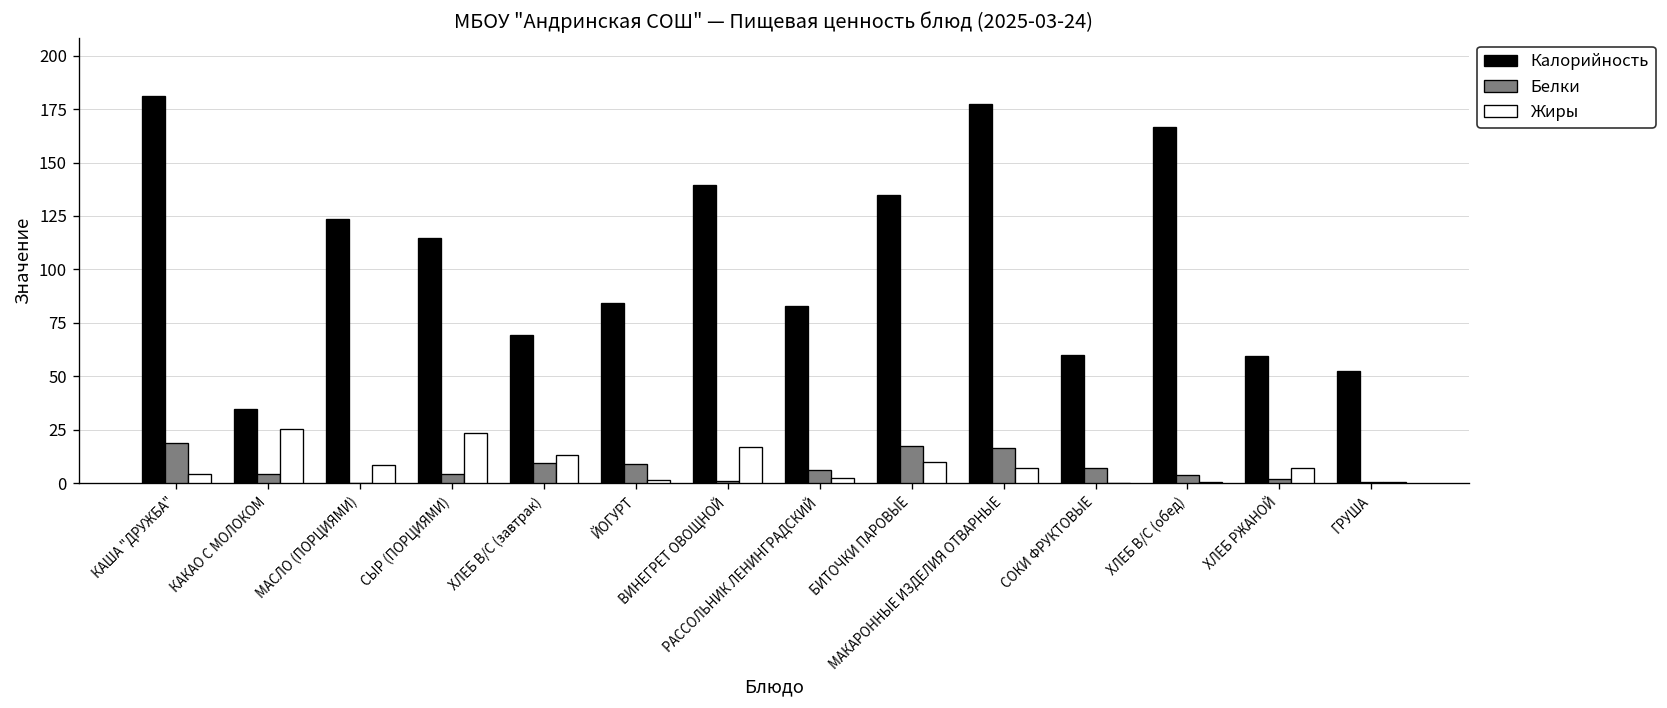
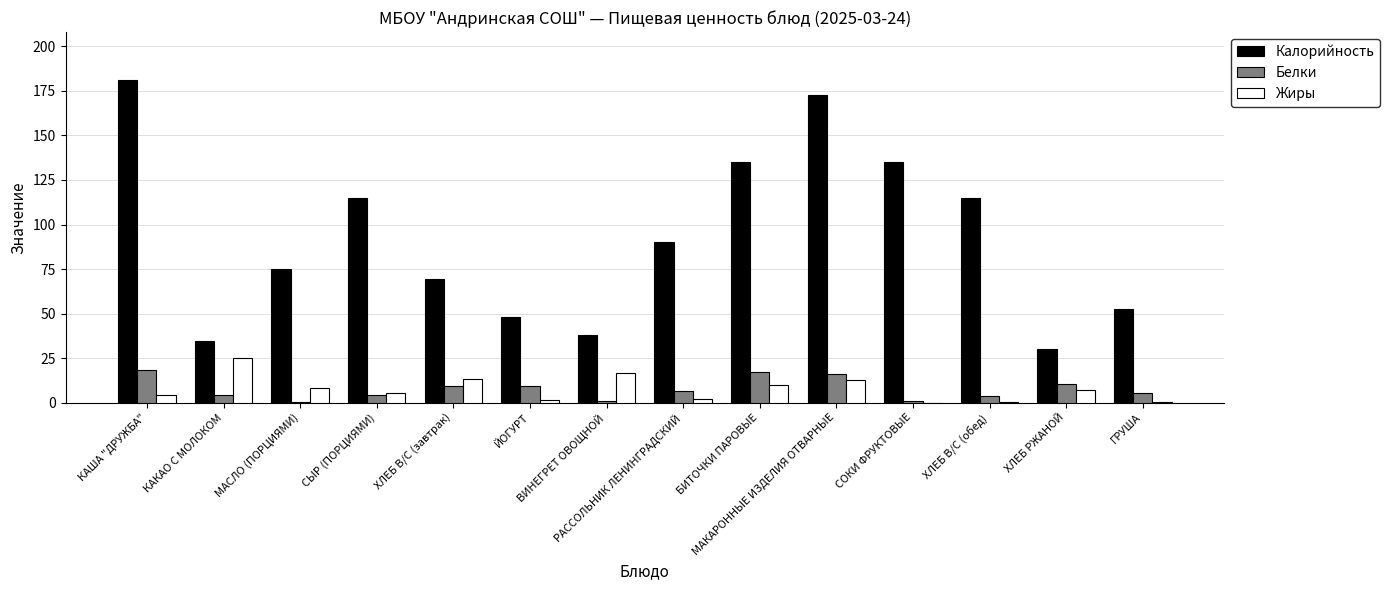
  {
    "Калорийность": {
      "КАША \"ДРУЖБА\"": 181,
      "КАКАО С МОЛОКОМ": 35,
-     "МАСЛО (ПОРЦИЯМИ)": 124,
+     "МАСЛО (ПОРЦИЯМИ)": 75,
      "СЫР (ПОРЦИЯМИ)": 115,
      "ХЛЕБ В/С (завтрак)": 69,
-     "ЙОГУРТ": 84,
-     "ВИНЕГРЕТ ОВОЩНОЙ": 139,
-     "РАССОЛЬНИК ЛЕНИНГРАДСКИЙ": 83,
+     "ЙОГУРТ": 48,
+     "ВИНЕГРЕТ ОВОЩНОЙ": 38,
+     "РАССОЛЬНИК ЛЕНИНГРАДСКИЙ": 90,
      "БИТОЧКИ ПАРОВЫЕ": 135,
-     "МАКАРОННЫЕ ИЗДЕЛИЯ ОТВАРНЫЕ": 177,
-     "СОКИ ФРУКТОВЫЕ": 60,
-     "ХЛЕБ В/С (обед)": 167,
-     "ХЛЕБ РЖАНОЙ": 59,
+     "МАКАРОННЫЕ ИЗДЕЛИЯ ОТВАРНЫЕ": 173,
+     "СОКИ ФРУКТОВЫЕ": 135,
+     "ХЛЕБ В/С (обед)": 115,
+     "ХЛЕБ РЖАНОЙ": 30,
      "ГРУША": 52
    },
    "Белки": {
      "КАША \"ДРУЖБА\"": 19,
      "КАКАО С МОЛОКОМ": 4,
      "СЫР (ПОРЦИЯМИ)": 4,
      "ХЛЕБ В/С (завтрак)": 10,
      "ЙОГУРТ": 9,
      "РАССОЛЬНИК ЛЕНИНГРАДСКИЙ": 6,
      "БИТОЧКИ ПАРОВЫЕ": 17,
      "МАКАРОННЫЕ ИЗДЕЛИЯ ОТВАРНЫЕ": 16,
-     "СОКИ ФРУКТОВЫЕ": 7,
+     "СОКИ ФРУКТОВЫЕ": 1,
      "ХЛЕБ В/С (обед)": 4,
-     "ХЛЕБ РЖАНОЙ": 2,
-     "ГРУША": 0
+     "ХЛЕБ РЖАНОЙ": 11,
+     "ГРУША": 6
    },
    "Жиры": {
      "КАША \"ДРУЖБА\"": 4,
      "КАКАО С МОЛОКОМ": 25,
      "МАСЛО (ПОРЦИЯМИ)": 8,
-     "СЫР (ПОРЦИЯМИ)": 23,
+     "СЫР (ПОРЦИЯМИ)": 5,
      "ХЛЕБ В/С (завтрак)": 13,
      "ЙОГУРТ": 2,
      "ВИНЕГРЕТ ОВОЩНОЙ": 17,
      "РАССОЛЬНИК ЛЕНИНГРАДСКИЙ": 2,
      "БИТОЧКИ ПАРОВЫЕ": 10,
-     "МАКАРОННЫЕ ИЗДЕЛИЯ ОТВАРНЫЕ": 7,
+     "МАКАРОННЫЕ ИЗДЕЛИЯ ОТВАРНЫЕ": 13,
      "СОКИ ФРУКТОВЫЕ": 0,
      "ХЛЕБ РЖАНОЙ": 7
    }
  }
